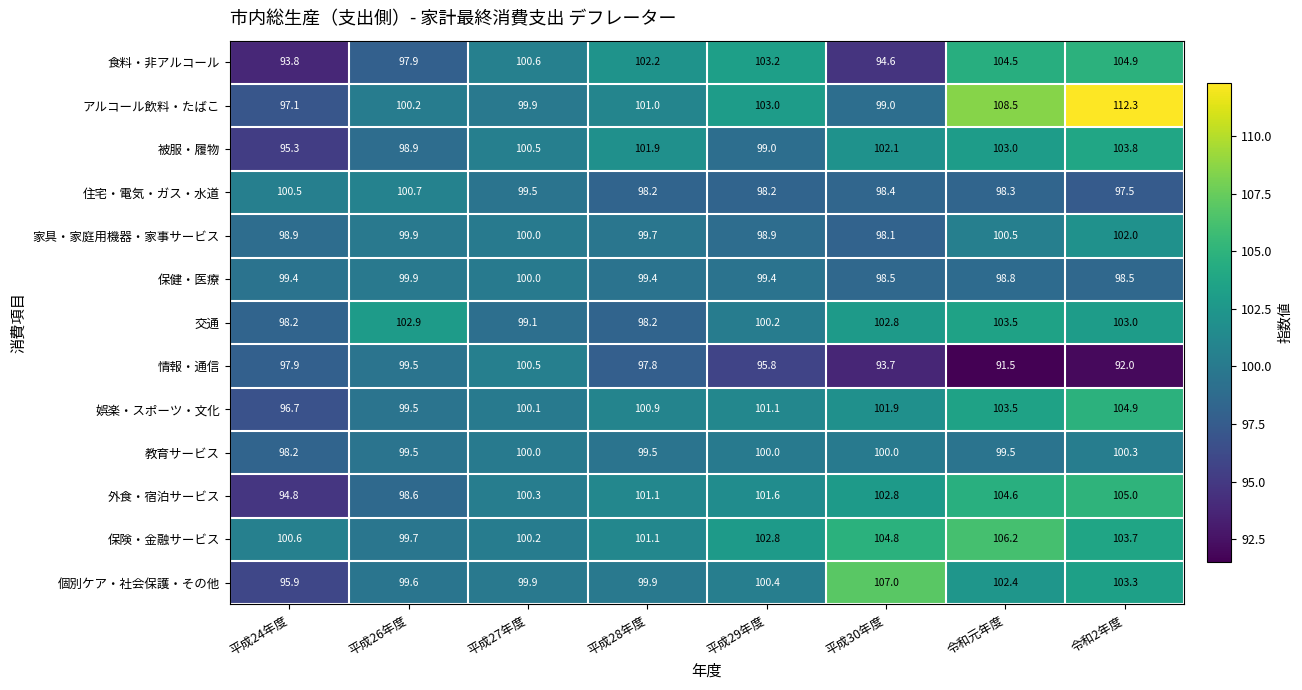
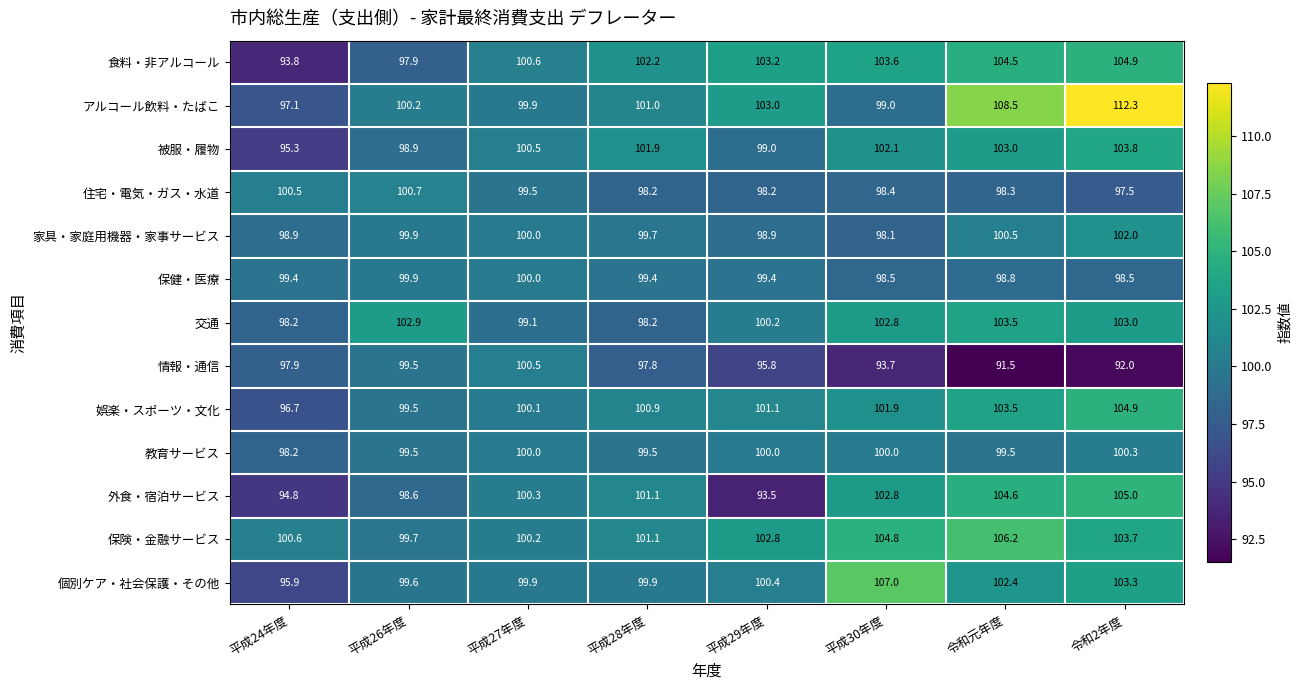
  {
    "食料・非アルコール": {
      "平成24年度": 93.8,
      "平成26年度": 97.9,
      "平成27年度": 100.6,
      "平成28年度": 102.2,
      "平成29年度": 103.2,
-     "平成30年度": 94.6,
+     "平成30年度": 103.6,
      "令和元年度": 104.5,
      "令和2年度": 104.9
    },
    "アルコール飲料・たばこ": {
      "平成24年度": 97.1,
      "平成26年度": 100.2,
      "平成27年度": 99.9,
      "平成28年度": 101.0,
      "平成29年度": 103.0,
      "平成30年度": 99.0,
      "令和元年度": 108.5,
      "令和2年度": 112.3
    },
    "被服・履物": {
      "平成24年度": 95.3,
      "平成26年度": 98.9,
      "平成27年度": 100.5,
      "平成28年度": 101.9,
      "平成29年度": 99.0,
      "平成30年度": 102.1,
      "令和元年度": 103.0,
      "令和2年度": 103.8
    },
    "住宅・電気・ガス・水道": {
      "平成24年度": 100.5,
      "平成26年度": 100.7,
      "平成27年度": 99.5,
      "平成28年度": 98.2,
      "平成29年度": 98.2,
      "平成30年度": 98.4,
      "令和元年度": 98.3,
      "令和2年度": 97.5
    },
    "家具・家庭用機器・家事サービス": {
      "平成24年度": 98.9,
      "平成26年度": 99.9,
      "平成27年度": 100.0,
      "平成28年度": 99.7,
      "平成29年度": 98.9,
      "平成30年度": 98.1,
      "令和元年度": 100.5,
      "令和2年度": 102.0
    },
    "保健・医療": {
      "平成24年度": 99.4,
      "平成26年度": 99.9,
      "平成27年度": 100.0,
      "平成28年度": 99.4,
      "平成29年度": 99.4,
      "平成30年度": 98.5,
      "令和元年度": 98.8,
      "令和2年度": 98.5
    },
    "交通": {
      "平成24年度": 98.2,
      "平成26年度": 102.9,
      "平成27年度": 99.1,
      "平成28年度": 98.2,
      "平成29年度": 100.2,
      "平成30年度": 102.8,
      "令和元年度": 103.5,
      "令和2年度": 103.0
    },
    "情報・通信": {
      "平成24年度": 97.9,
      "平成26年度": 99.5,
      "平成27年度": 100.5,
      "平成28年度": 97.8,
      "平成29年度": 95.8,
      "平成30年度": 93.7,
      "令和元年度": 91.5,
      "令和2年度": 92.0
    },
    "娯楽・スポーツ・文化": {
      "平成24年度": 96.7,
      "平成26年度": 99.5,
      "平成27年度": 100.1,
      "平成28年度": 100.9,
      "平成29年度": 101.1,
      "平成30年度": 101.9,
      "令和元年度": 103.5,
      "令和2年度": 104.9
    },
    "教育サービス": {
      "平成24年度": 98.2,
      "平成26年度": 99.5,
      "平成27年度": 100.0,
      "平成28年度": 99.5,
      "平成29年度": 100.0,
      "平成30年度": 100.0,
      "令和元年度": 99.5,
      "令和2年度": 100.3
    },
    "外食・宿泊サービス": {
      "平成24年度": 94.8,
      "平成26年度": 98.6,
      "平成27年度": 100.3,
      "平成28年度": 101.1,
-     "平成29年度": 101.6,
+     "平成29年度": 93.5,
      "平成30年度": 102.8,
      "令和元年度": 104.6,
      "令和2年度": 105.0
    },
    "保険・金融サービス": {
      "平成24年度": 100.6,
      "平成26年度": 99.7,
      "平成27年度": 100.2,
      "平成28年度": 101.1,
      "平成29年度": 102.8,
      "平成30年度": 104.8,
      "令和元年度": 106.2,
      "令和2年度": 103.7
    },
    "個別ケア・社会保護・その他": {
      "平成24年度": 95.9,
      "平成26年度": 99.6,
      "平成27年度": 99.9,
      "平成28年度": 99.9,
      "平成29年度": 100.4,
      "平成30年度": 107.0,
      "令和元年度": 102.4,
      "令和2年度": 103.3
    }
  }
